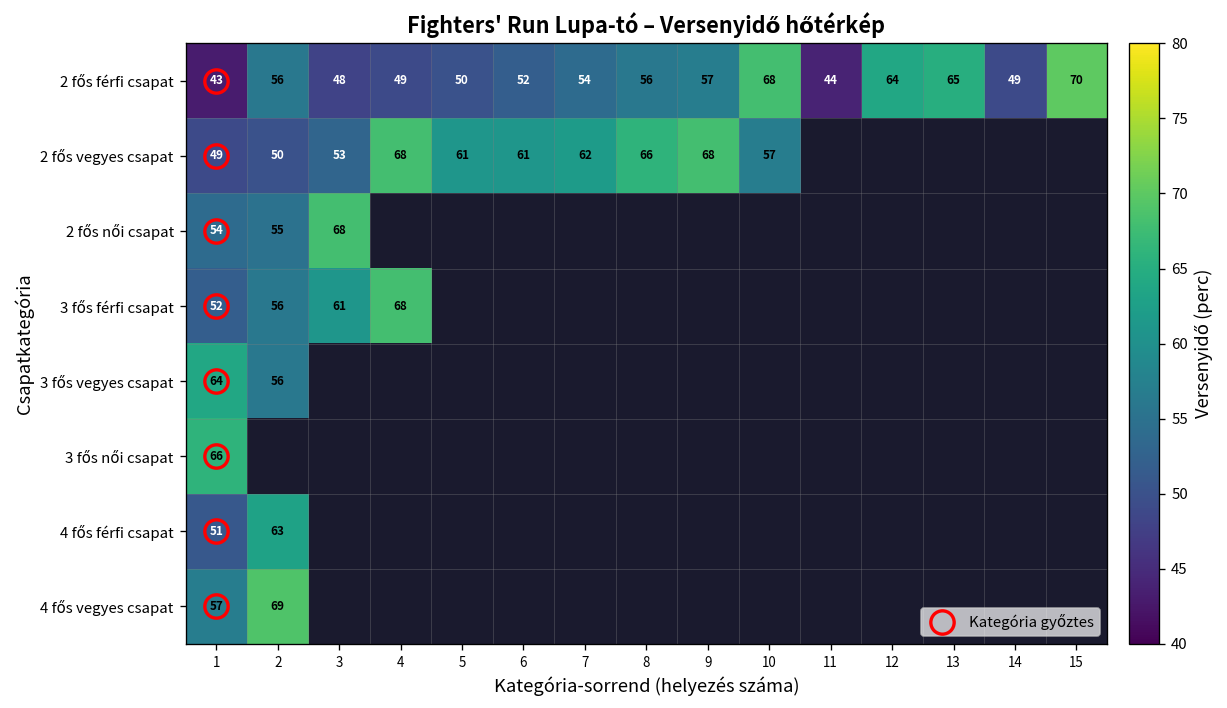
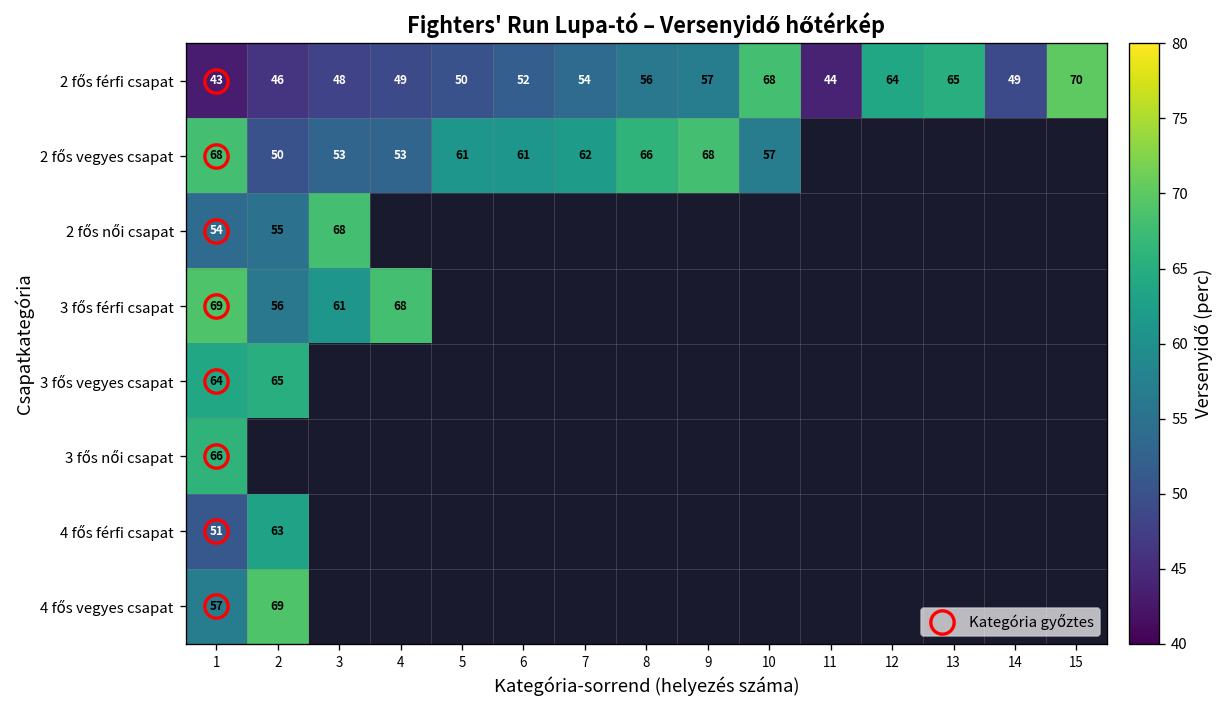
  {
    "2 fős férfi csapat": {
-     "2": 56,
+     "2": 46,
      "3": 48,
      "4": 49,
      "5": 50,
      "6": 52,
      "7": 54,
      "8": 56,
      "9": 57,
      "10": 68,
      "11": 44,
      "12": 64,
      "13": 65,
      "14": 49,
      "15": 70
    },
    "2 fős vegyes csapat": {
-     "1": 49,
+     "1": 68,
      "2": 50,
      "3": 53,
-     "4": 68,
+     "4": 53,
      "5": 61,
      "6": 61,
      "7": 62,
      "8": 66,
      "9": 68,
      "10": 57
    },
    "2 fős női csapat": {
      "2": 55,
      "3": 68
    },
    "3 fős férfi csapat": {
-     "1": 52,
+     "1": 69,
      "2": 56,
      "3": 61,
      "4": 68
    },
    "3 fős vegyes csapat": {
-     "2": 56
+     "2": 65
    },
    "4 fős férfi csapat": {
      "2": 63
    },
    "4 fős vegyes csapat": {
      "2": 69
    }
  }
